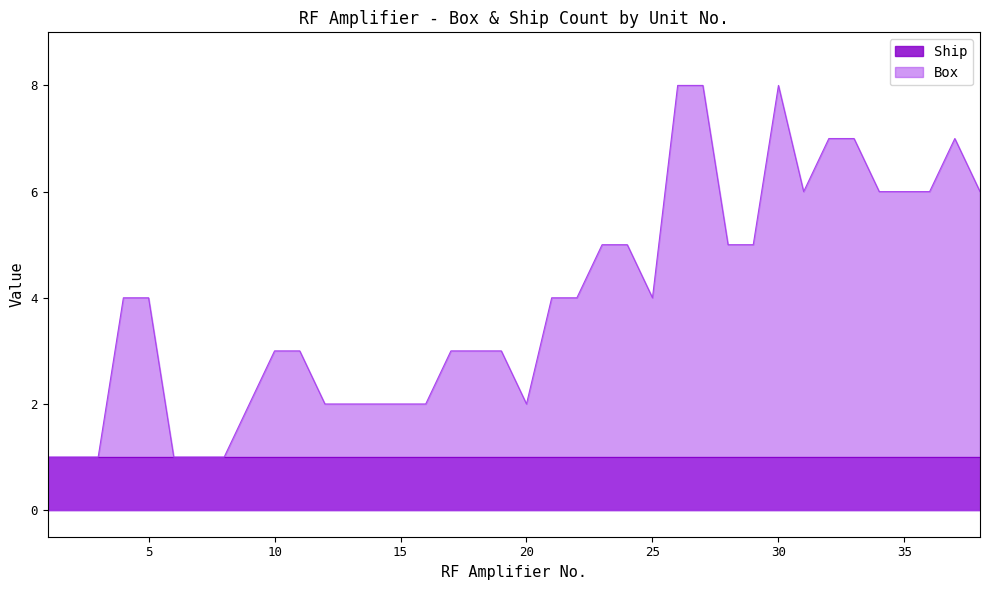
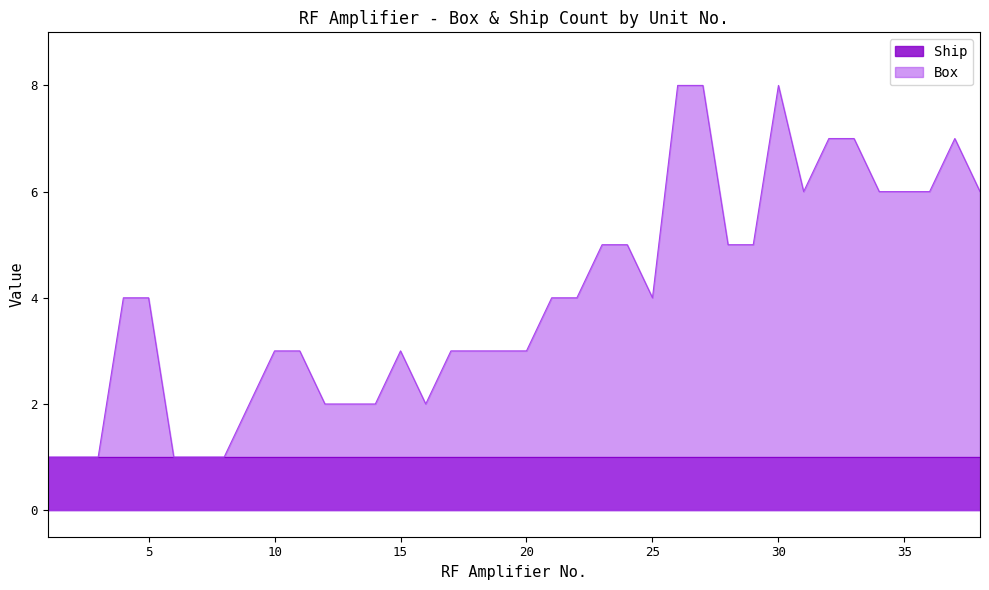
  {
    "Ship": {
      "5": 1,
      "10": 1,
      "15": 1,
      "20": 1,
      "25": 1,
      "30": 1,
      "35": 1
    },
    "Box": {
      "5": 4,
      "10": 3,
-     "15": 2,
-     "20": 2,
+     "15": 3,
+     "20": 3,
      "25": 4,
      "30": 8,
      "35": 6
    }
  }
